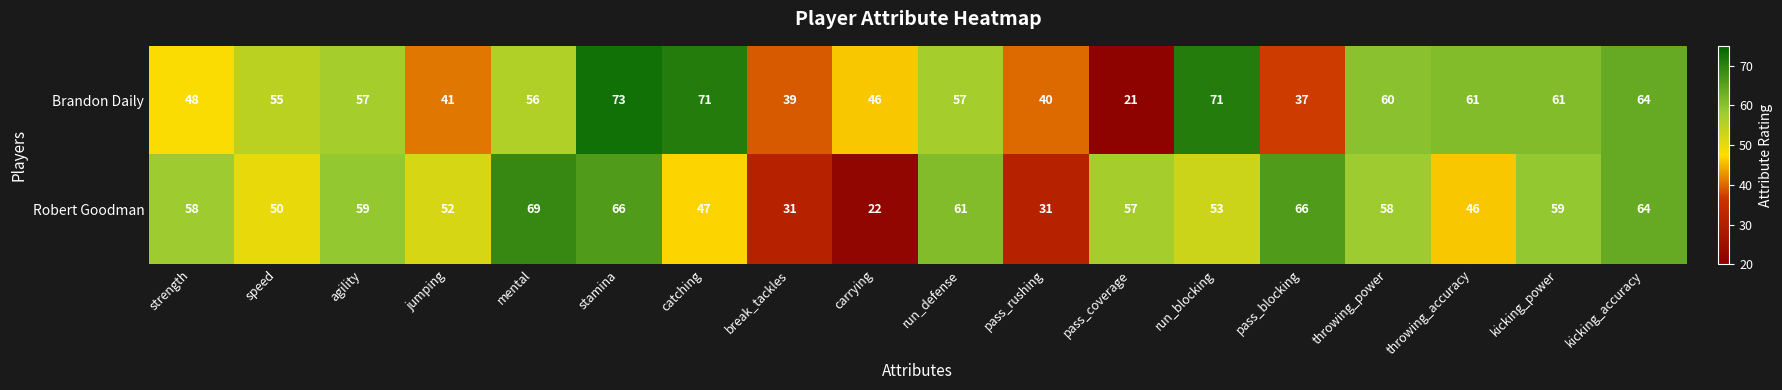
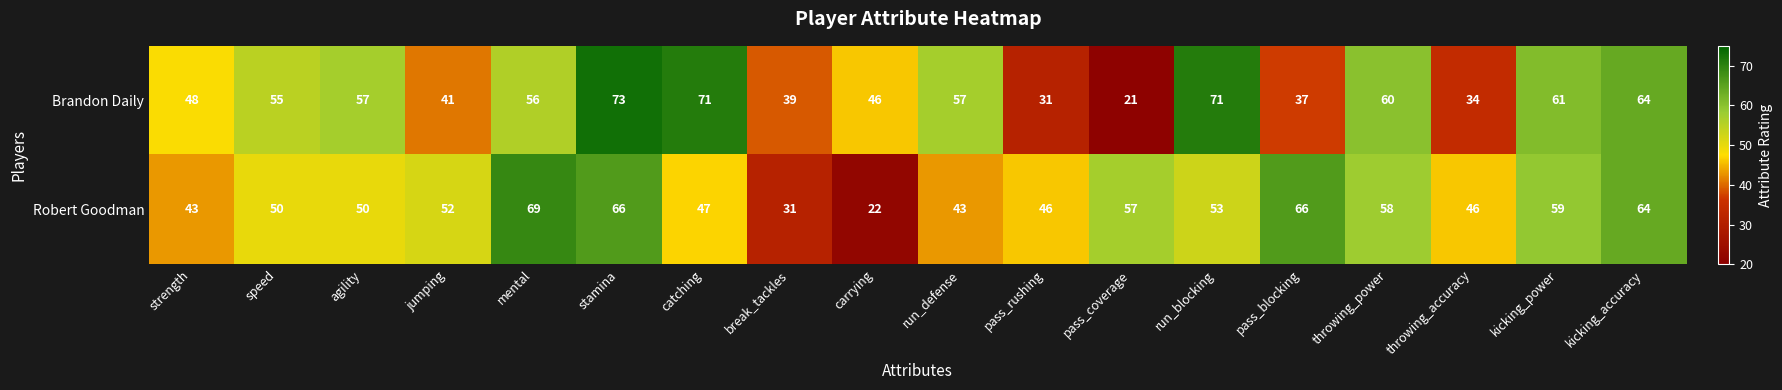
  {
    "Brandon Daily": {
      "strength": 48,
      "speed": 55,
      "agility": 57,
      "jumping": 41,
      "mental": 56,
      "stamina": 73,
      "catching": 71,
      "break_tackles": 39,
      "carrying": 46,
      "run_defense": 57,
-     "pass_rushing": 40,
+     "pass_rushing": 31,
      "pass_coverage": 21,
      "run_blocking": 71,
      "pass_blocking": 37,
      "throwing_power": 60,
-     "throwing_accuracy": 61,
+     "throwing_accuracy": 34,
      "kicking_power": 61,
      "kicking_accuracy": 64
    },
    "Robert Goodman": {
-     "strength": 58,
+     "strength": 43,
      "speed": 50,
-     "agility": 59,
+     "agility": 50,
      "jumping": 52,
      "mental": 69,
      "stamina": 66,
      "catching": 47,
      "break_tackles": 31,
      "carrying": 22,
-     "run_defense": 61,
-     "pass_rushing": 31,
+     "run_defense": 43,
+     "pass_rushing": 46,
      "pass_coverage": 57,
      "run_blocking": 53,
      "pass_blocking": 66,
      "throwing_power": 58,
      "throwing_accuracy": 46,
      "kicking_power": 59,
      "kicking_accuracy": 64
    }
  }
